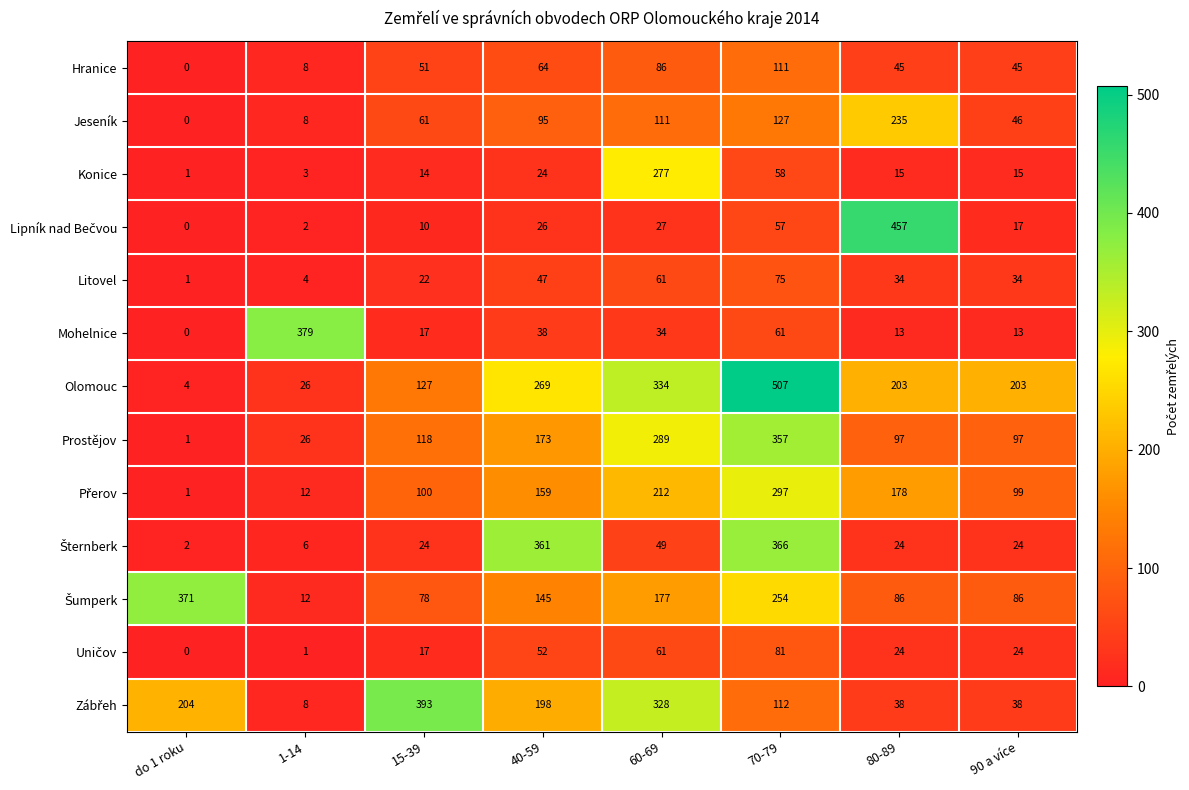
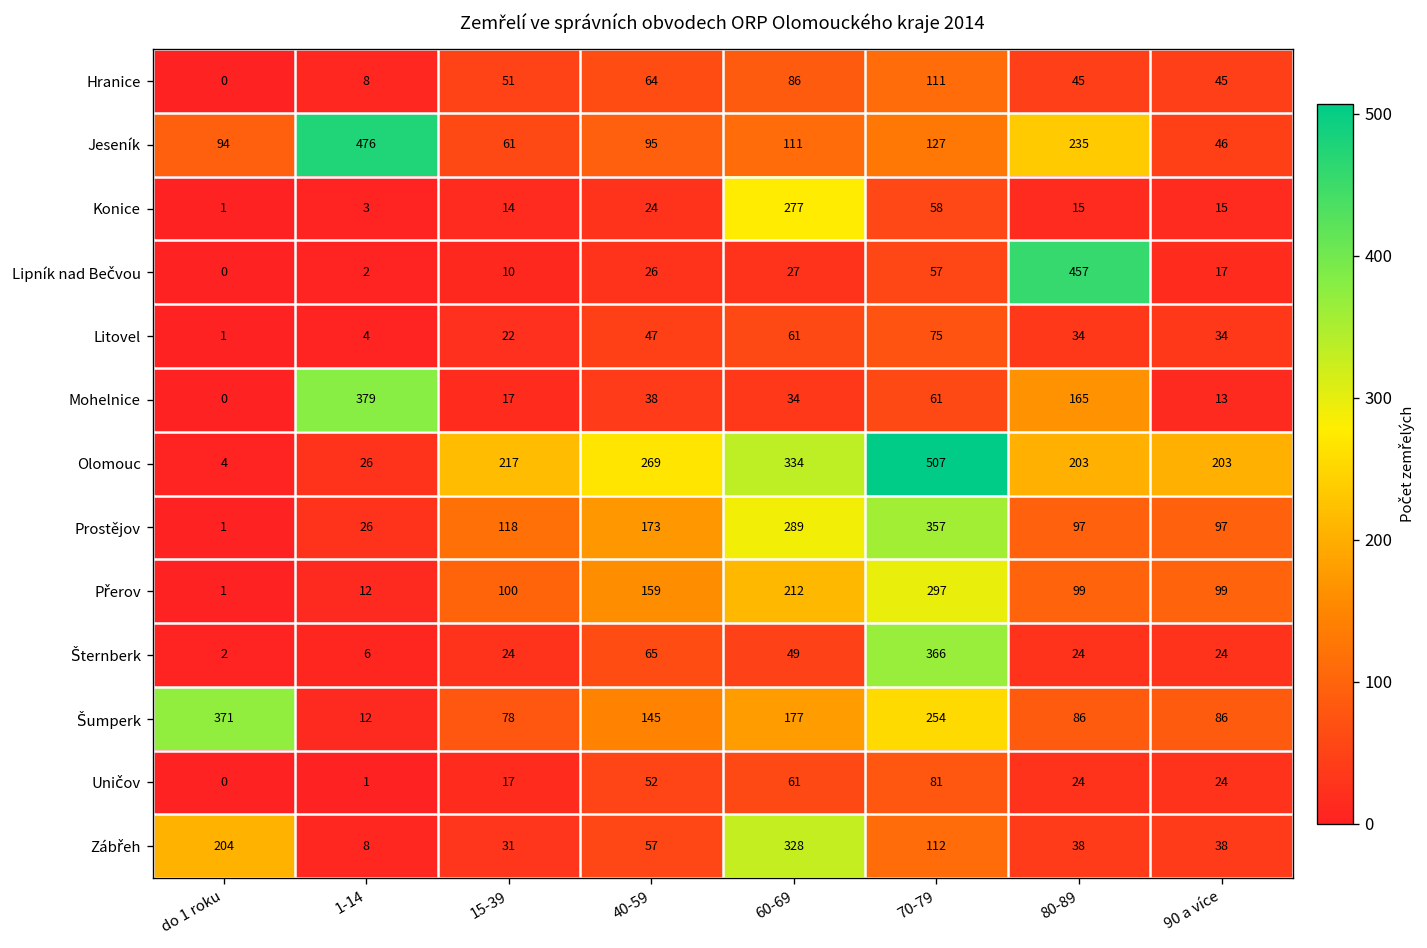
  {
    "Hranice": {
      "do 1 roku": 0,
      "1-14": 8,
      "15-39": 51,
      "40-59": 64,
      "60-69": 86,
      "70-79": 111,
      "80-89": 45,
      "90 a více": 45
    },
    "Jeseník": {
-     "do 1 roku": 0,
-     "1-14": 8,
+     "do 1 roku": 94,
+     "1-14": 476,
      "15-39": 61,
      "40-59": 95,
      "60-69": 111,
      "70-79": 127,
      "80-89": 235,
      "90 a více": 46
    },
    "Konice": {
      "do 1 roku": 1,
      "1-14": 3,
      "15-39": 14,
      "40-59": 24,
      "60-69": 277,
      "70-79": 58,
      "80-89": 15,
      "90 a více": 15
    },
    "Lipník nad Bečvou": {
      "do 1 roku": 0,
      "1-14": 2,
      "15-39": 10,
      "40-59": 26,
      "60-69": 27,
      "70-79": 57,
      "80-89": 457,
      "90 a více": 17
    },
    "Litovel": {
      "do 1 roku": 1,
      "1-14": 4,
      "15-39": 22,
      "40-59": 47,
      "60-69": 61,
      "70-79": 75,
      "80-89": 34,
      "90 a více": 34
    },
    "Mohelnice": {
      "do 1 roku": 0,
      "1-14": 379,
      "15-39": 17,
      "40-59": 38,
      "60-69": 34,
      "70-79": 61,
-     "80-89": 13,
+     "80-89": 165,
      "90 a více": 13
    },
    "Olomouc": {
      "do 1 roku": 4,
      "1-14": 26,
-     "15-39": 127,
+     "15-39": 217,
      "40-59": 269,
      "60-69": 334,
      "70-79": 507,
      "80-89": 203,
      "90 a více": 203
    },
    "Prostějov": {
      "do 1 roku": 1,
      "1-14": 26,
      "15-39": 118,
      "40-59": 173,
      "60-69": 289,
      "70-79": 357,
      "80-89": 97,
      "90 a více": 97
    },
    "Přerov": {
      "do 1 roku": 1,
      "1-14": 12,
      "15-39": 100,
      "40-59": 159,
      "60-69": 212,
      "70-79": 297,
-     "80-89": 178,
+     "80-89": 99,
      "90 a více": 99
    },
    "Šternberk": {
      "do 1 roku": 2,
      "1-14": 6,
      "15-39": 24,
-     "40-59": 361,
+     "40-59": 65,
      "60-69": 49,
      "70-79": 366,
      "80-89": 24,
      "90 a více": 24
    },
    "Šumperk": {
      "do 1 roku": 371,
      "1-14": 12,
      "15-39": 78,
      "40-59": 145,
      "60-69": 177,
      "70-79": 254,
      "80-89": 86,
      "90 a více": 86
    },
    "Uničov": {
      "do 1 roku": 0,
      "1-14": 1,
      "15-39": 17,
      "40-59": 52,
      "60-69": 61,
      "70-79": 81,
      "80-89": 24,
      "90 a více": 24
    },
    "Zábřeh": {
      "do 1 roku": 204,
      "1-14": 8,
-     "15-39": 393,
-     "40-59": 198,
+     "15-39": 31,
+     "40-59": 57,
      "60-69": 328,
      "70-79": 112,
      "80-89": 38,
      "90 a více": 38
    }
  }
